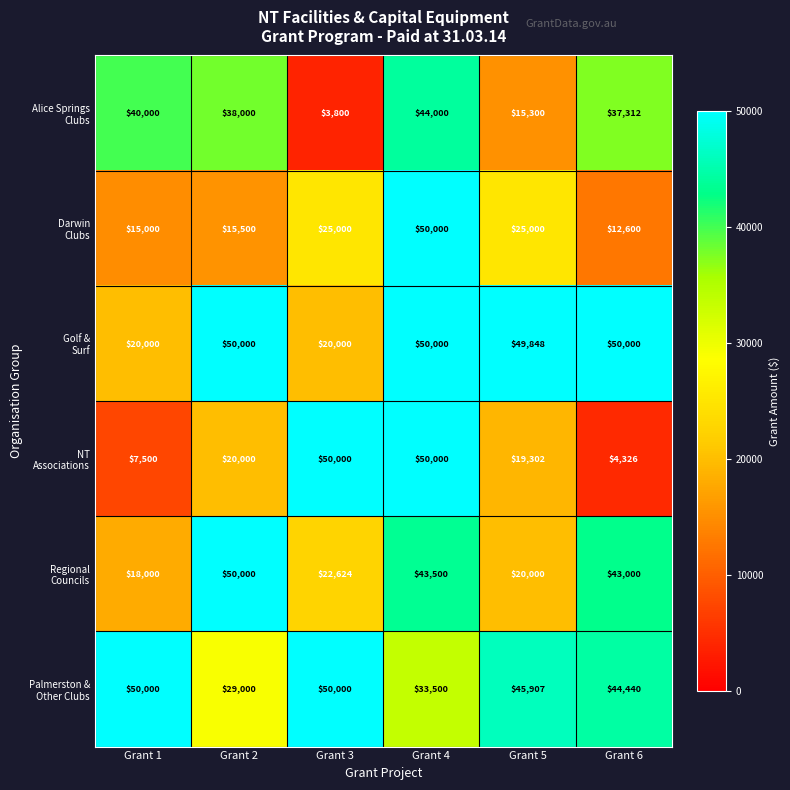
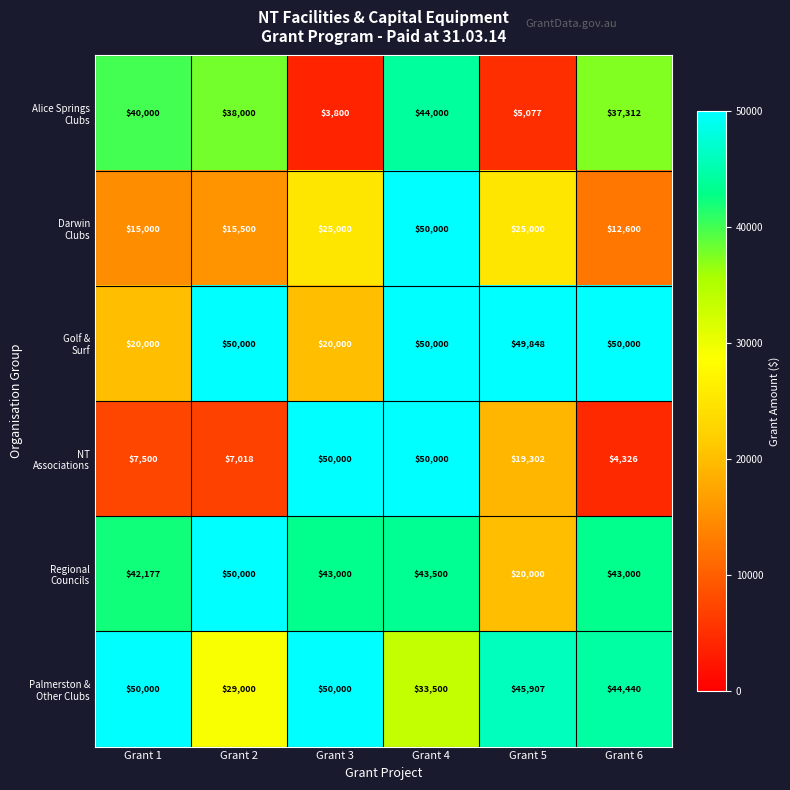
  {
    "Alice Springs Clubs": {
      "Grant 1": "$40,000",
      "Grant 2": "$38,000",
      "Grant 3": "$3,800",
      "Grant 4": "$44,000",
-     "Grant 5": "$15,300",
+     "Grant 5": "$5,077",
      "Grant 6": "$37,312"
    },
    "Darwin Clubs": {
      "Grant 1": "$15,000",
      "Grant 2": "$15,500",
      "Grant 3": "$25,000",
      "Grant 4": "$50,000",
      "Grant 5": "$25,000",
      "Grant 6": "$12,600"
    },
    "Golf & Surf": {
      "Grant 1": "$20,000",
      "Grant 2": "$50,000",
      "Grant 3": "$20,000",
      "Grant 4": "$50,000",
      "Grant 5": "$49,848",
      "Grant 6": "$50,000"
    },
    "NT Associations": {
      "Grant 1": "$7,500",
-     "Grant 2": "$20,000",
+     "Grant 2": "$7,018",
      "Grant 3": "$50,000",
      "Grant 4": "$50,000",
      "Grant 5": "$19,302",
      "Grant 6": "$4,326"
    },
    "Regional Councils": {
-     "Grant 1": "$18,000",
+     "Grant 1": "$42,177",
      "Grant 2": "$50,000",
-     "Grant 3": "$22,624",
+     "Grant 3": "$43,000",
      "Grant 4": "$43,500",
      "Grant 5": "$20,000",
      "Grant 6": "$43,000"
    },
    "Palmerston & Other Clubs": {
      "Grant 1": "$50,000",
      "Grant 2": "$29,000",
      "Grant 3": "$50,000",
      "Grant 4": "$33,500",
      "Grant 5": "$45,907",
      "Grant 6": "$44,440"
    }
  }
